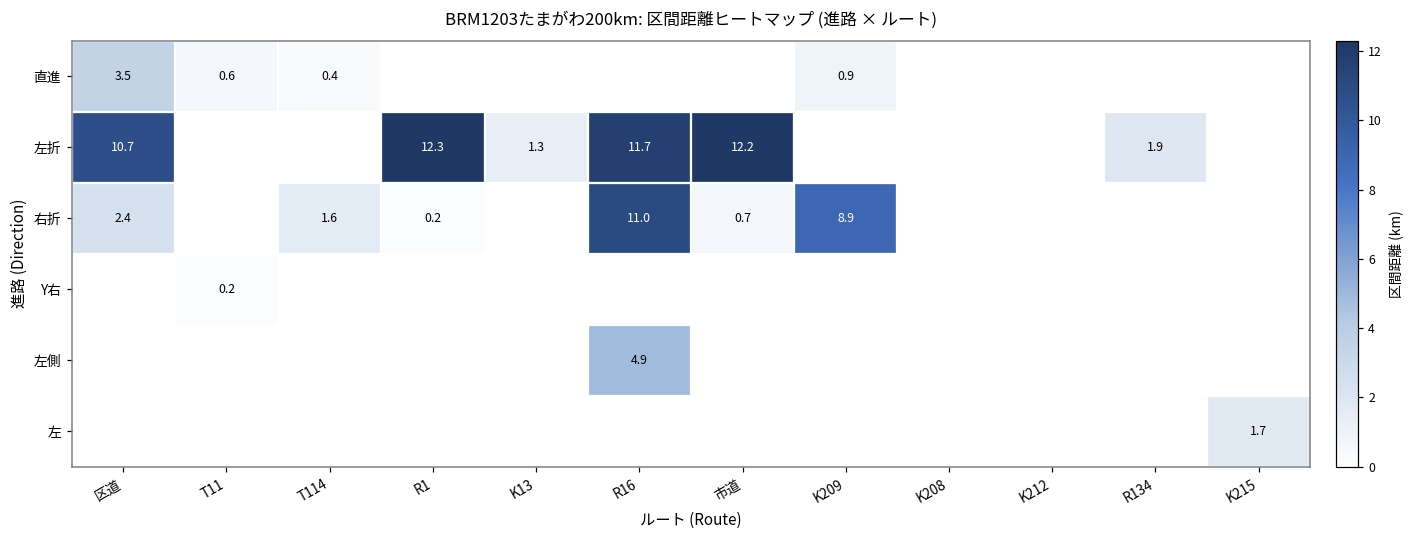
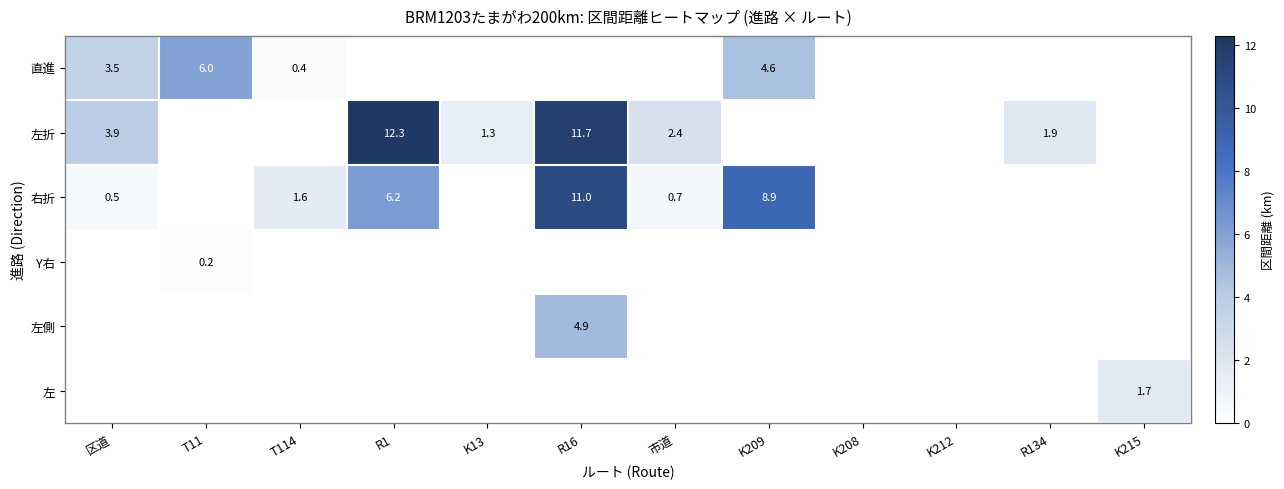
  {
    "直進": {
      "区道": 3.5,
-     "T11": 0.6,
+     "T11": 6.0,
      "T114": 0.4,
-     "K209": 0.9
+     "K209": 4.6
    },
    "左折": {
-     "区道": 10.7,
+     "区道": 3.9,
      "R1": 12.3,
      "K13": 1.3,
      "R16": 11.7,
-     "市道": 12.2,
+     "市道": 2.4,
      "R134": 1.9
    },
    "右折": {
-     "区道": 2.4,
+     "区道": 0.5,
      "T114": 1.6,
-     "R1": 0.2,
+     "R1": 6.2,
      "R16": 11.0,
      "市道": 0.7,
      "K209": 8.9
    },
    "Y右": {
      "T11": 0.2
    },
    "左側": {
      "R16": 4.9
    },
    "左": {
      "K215": 1.7
    }
  }
